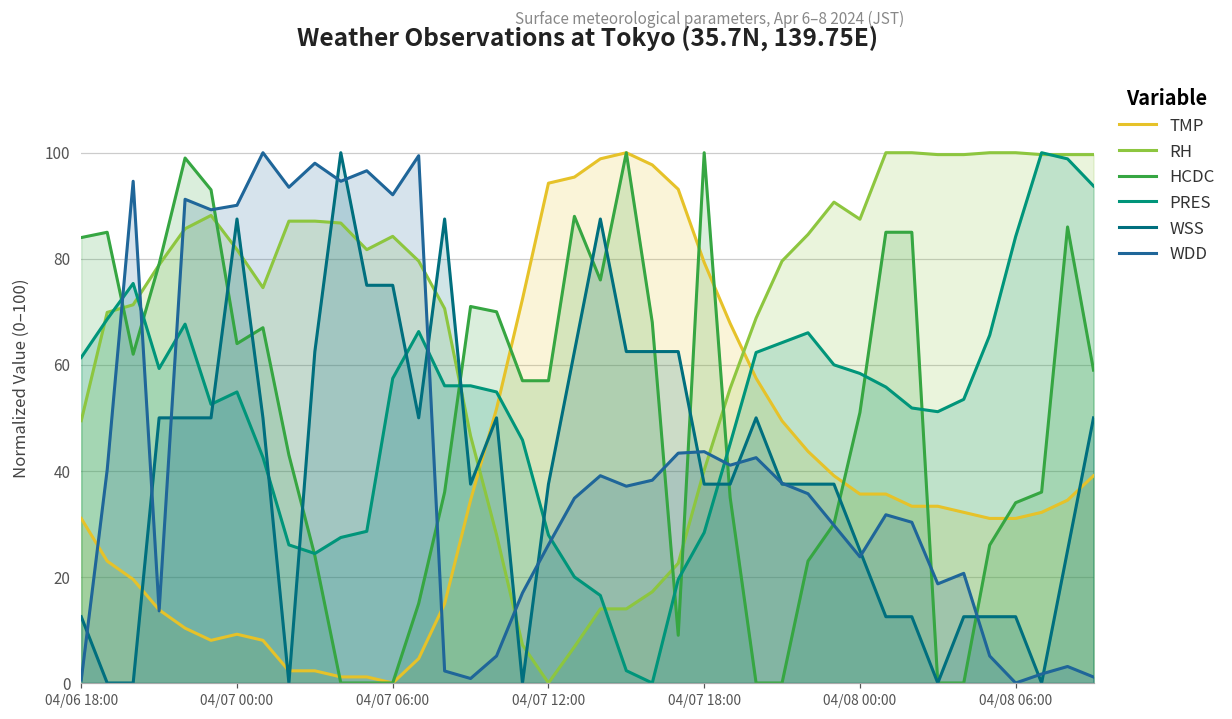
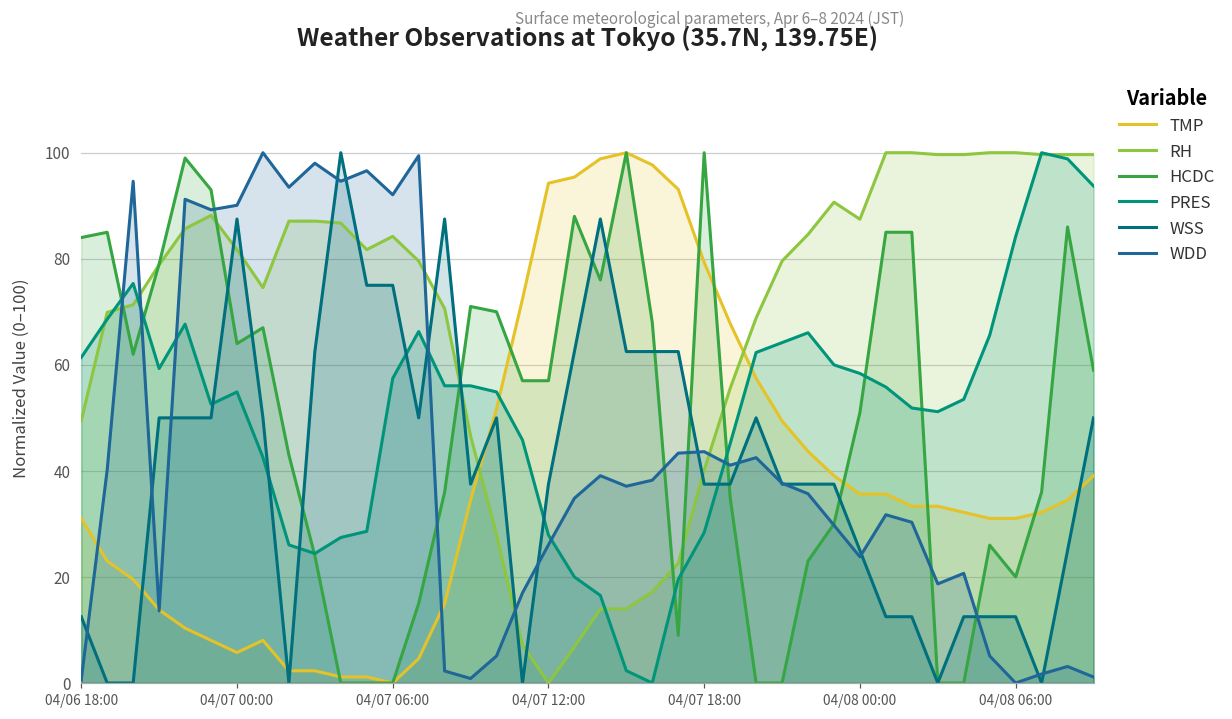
  {
    "TMP": {
      "04/06 18:00": 31,
-     "04/07 00:00": 9,
+     "04/07 00:00": 6,
      "04/07 12:00": 94,
      "04/07 18:00": 79,
      "04/08 00:00": 36,
      "04/08 06:00": 31
    },
    "RH": {
      "04/06 18:00": 49,
      "04/07 00:00": 82,
      "04/07 06:00": 84,
      "04/07 12:00": 0,
      "04/07 18:00": 40,
      "04/08 00:00": 87,
      "04/08 06:00": 100
    },
    "HCDC": {
      "04/06 18:00": 84,
      "04/07 00:00": 64,
      "04/07 12:00": 57,
      "04/07 18:00": 100,
      "04/08 00:00": 51,
-     "04/08 06:00": 34
+     "04/08 06:00": 20
    }
  }
